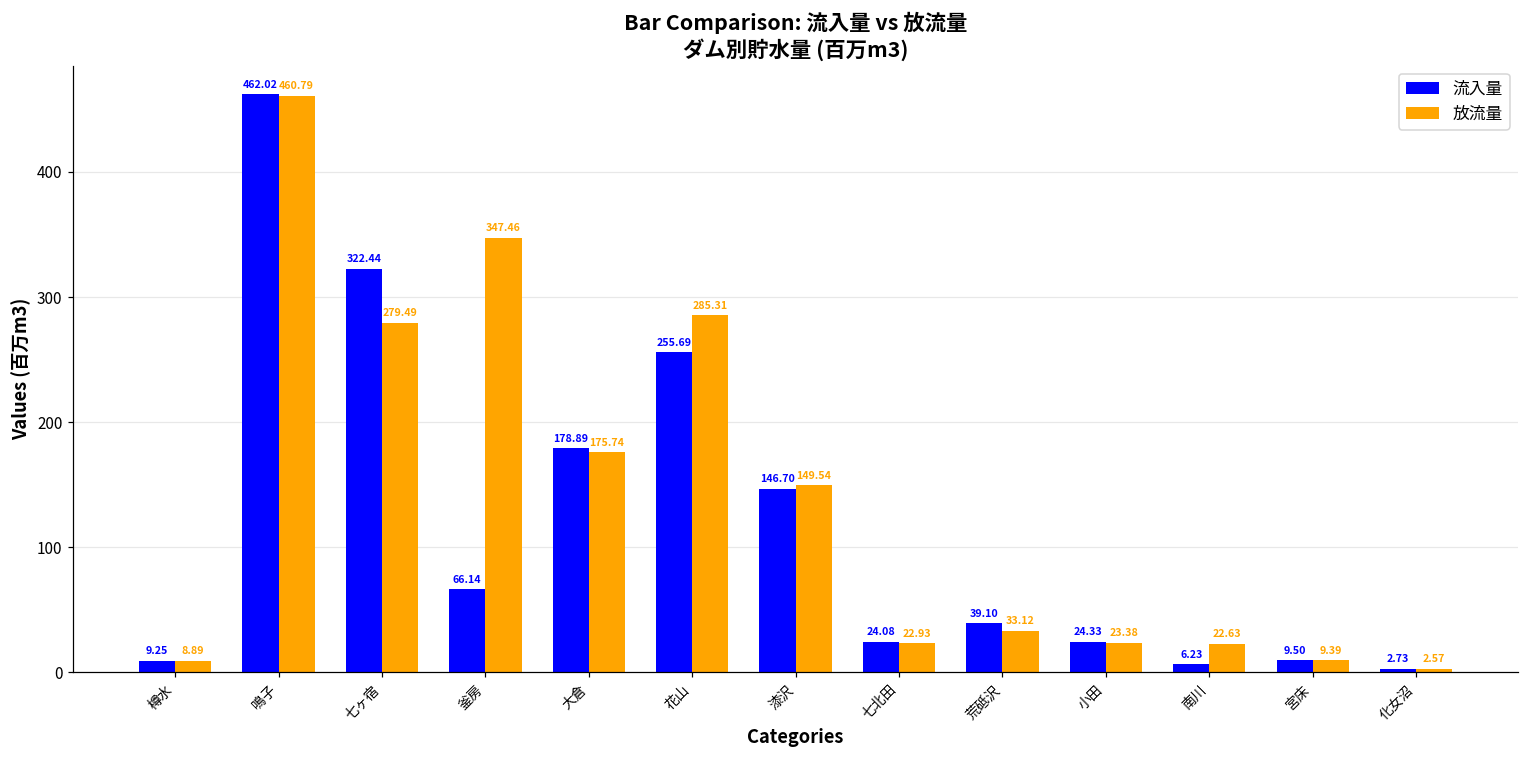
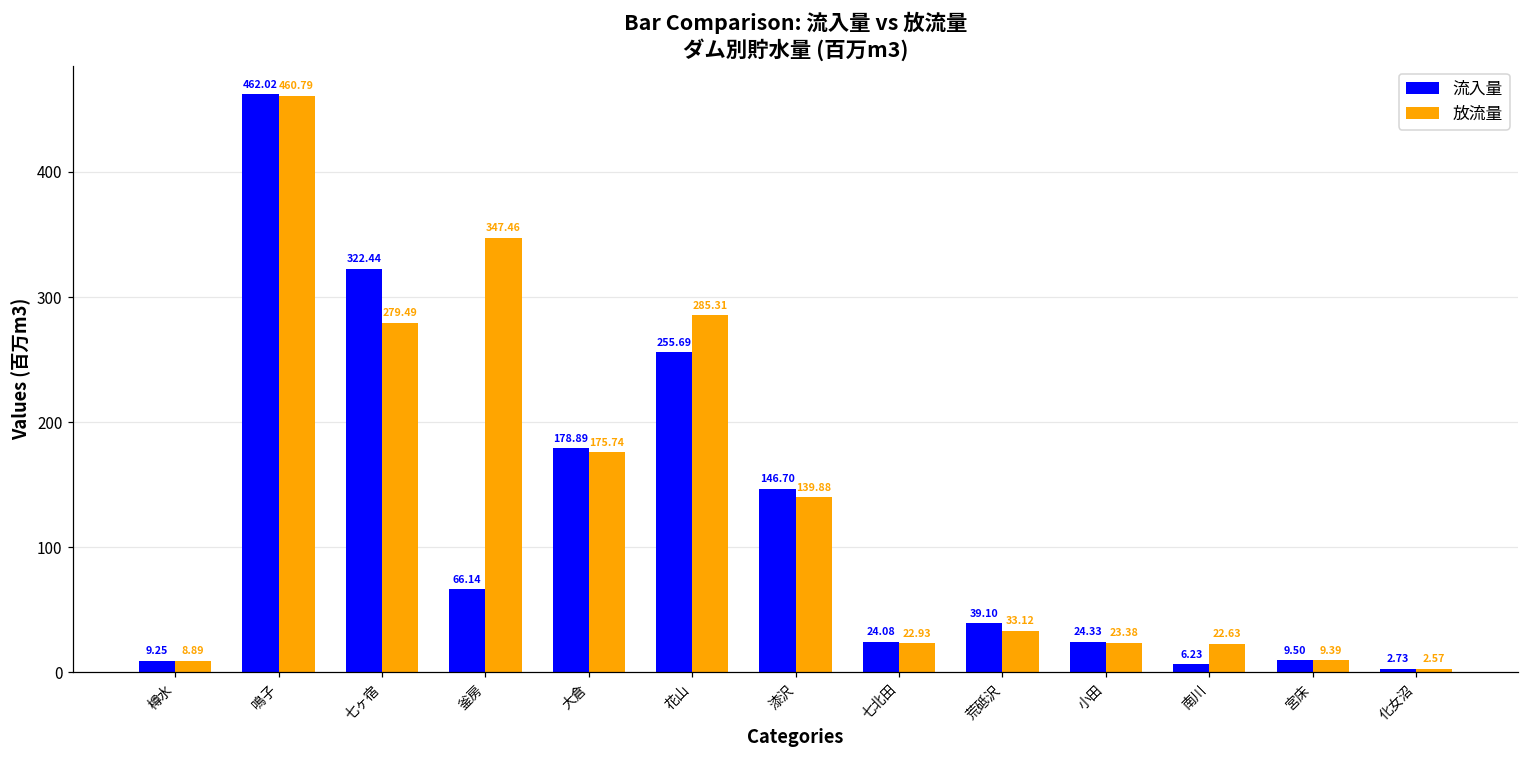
  {
    "流入量": {
      "樽水": 9.25,
      "鳴子": 462.02,
      "七ヶ宿": 322.44,
      "釜房": 66.14,
      "大倉": 178.89,
      "花山": 255.69,
      "漆沢": 146.70,
      "七北田": 24.08,
      "荒砥沢": 39.10,
      "小田": 24.33,
      "南川": 6.23,
      "宮床": 9.50,
      "化女沼": 2.73
    },
    "放流量": {
      "樽水": 8.89,
      "鳴子": 460.79,
      "七ヶ宿": 279.49,
      "釜房": 347.46,
      "大倉": 175.74,
      "花山": 285.31,
-     "漆沢": 149.54,
+     "漆沢": 139.88,
      "七北田": 22.93,
      "荒砥沢": 33.12,
      "小田": 23.38,
      "南川": 22.63,
      "宮床": 9.39,
      "化女沼": 2.57
    }
  }
